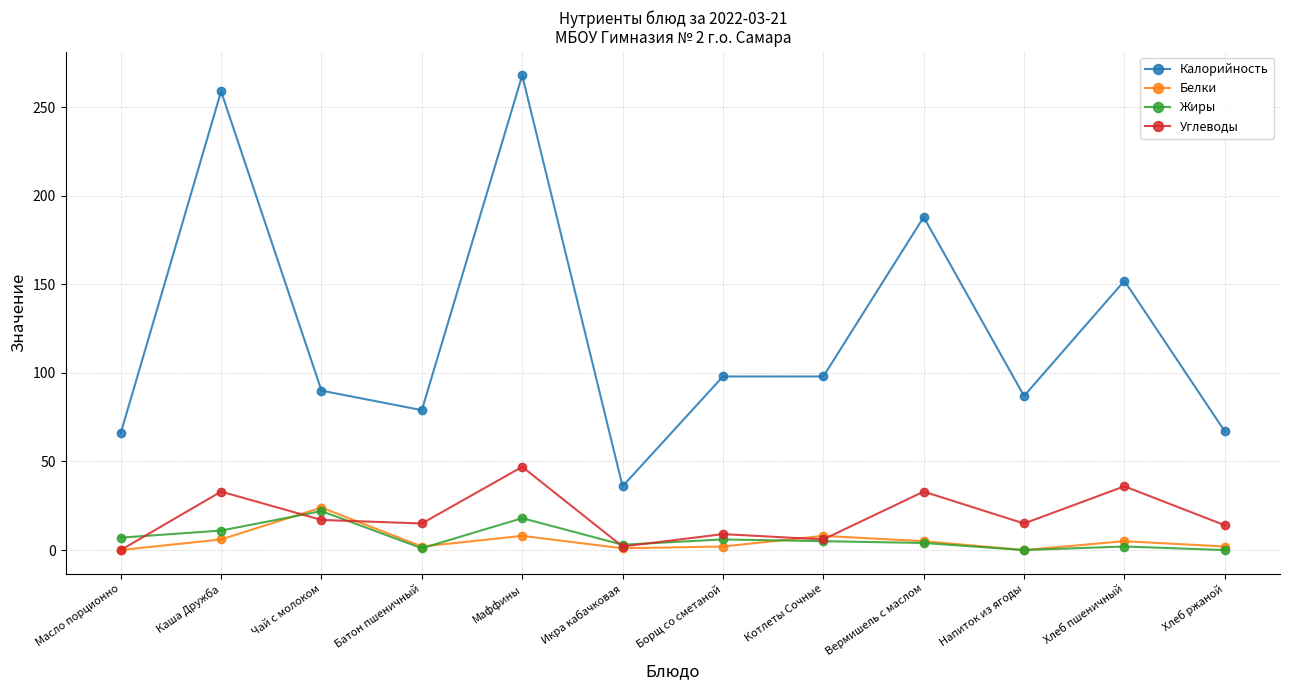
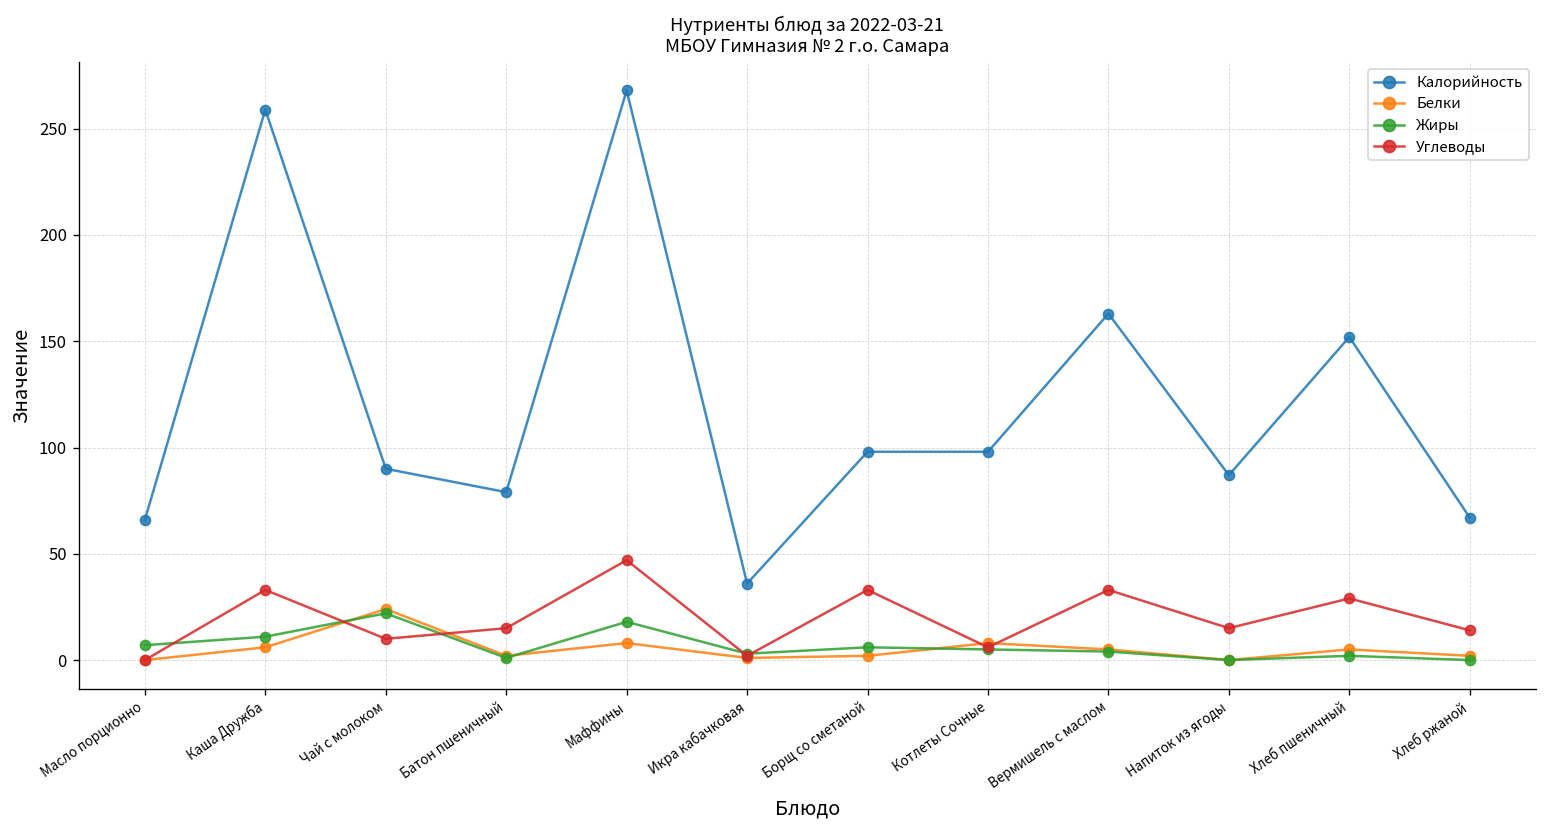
  {
    "Калорийность": {
      "Масло порционно": 66,
      "Каша Дружба": 259,
      "Чай с молоком": 90,
      "Батон пшеничный": 79,
      "Маффины": 268,
      "Икра кабачковая": 36,
      "Борщ со сметаной": 98,
      "Котлеты Сочные": 98,
-     "Вермишель с маслом": 188,
+     "Вермишель с маслом": 163,
      "Напиток из ягоды": 87,
      "Хлеб пшеничный": 152,
      "Хлеб ржаной": 67
    },
    "Белки": {
      "Каша Дружба": 6,
      "Чай с молоком": 24,
      "Маффины": 8,
      "Борщ со сметаной": 2,
      "Котлеты Сочные": 8,
      "Хлеб пшеничный": 5,
      "Хлеб ржаной": 2
    },
    "Жиры": {
      "Масло порционно": 7,
      "Каша Дружба": 11,
      "Чай с молоком": 22,
      "Маффины": 18,
      "Борщ со сметаной": 6,
      "Хлеб пшеничный": 2,
      "Хлеб ржаной": 0
    },
    "Углеводы": {
      "Каша Дружба": 33,
-     "Чай с молоком": 17,
+     "Чай с молоком": 10,
      "Батон пшеничный": 15,
      "Маффины": 47,
-     "Борщ со сметаной": 9,
+     "Борщ со сметаной": 33,
      "Вермишель с маслом": 33,
      "Напиток из ягоды": 15,
-     "Хлеб пшеничный": 36,
+     "Хлеб пшеничный": 29,
      "Хлеб ржаной": 14
    }
  }
